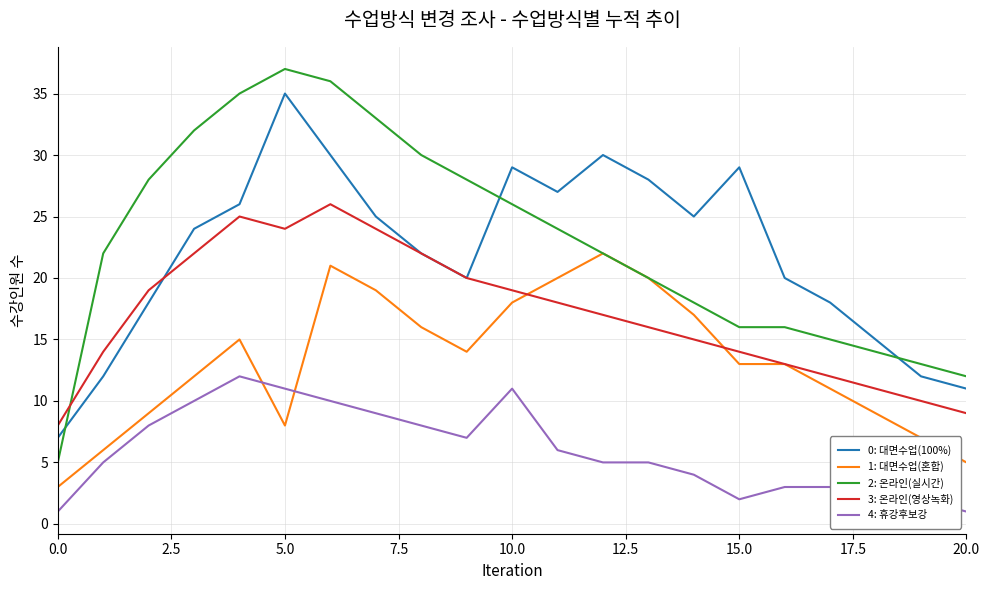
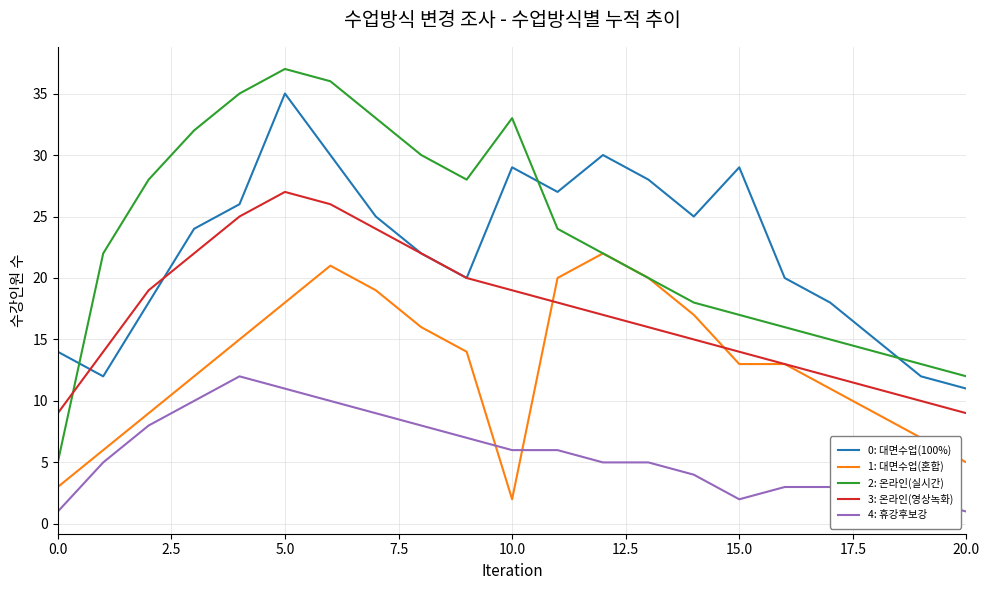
  {
    "0: 대면수업(100%)": {
-     "0.0": 7,
+     "0.0": 14,
      "5.0": 35,
      "10.0": 29,
      "15.0": 29,
      "20.0": 11
    },
    "1: 대면수업(혼합)": {
      "0.0": 3,
-     "5.0": 8,
-     "10.0": 18,
+     "5.0": 18,
+     "10.0": 2,
      "15.0": 13,
      "20.0": 5
    },
    "2: 온라인(실시간)": {
      "0.0": 5,
      "5.0": 37,
-     "10.0": 26,
-     "15.0": 16,
+     "10.0": 33,
+     "15.0": 17,
      "20.0": 12
    },
    "3: 온라인(영상녹화)": {
-     "0.0": 8,
-     "5.0": 24,
+     "0.0": 9,
+     "5.0": 27,
      "10.0": 19,
      "15.0": 14,
      "20.0": 9
    },
    "4: 휴강후보강": {
      "0.0": 1,
      "5.0": 11,
-     "10.0": 11,
+     "10.0": 6,
      "15.0": 2,
      "20.0": 1
    }
  }
